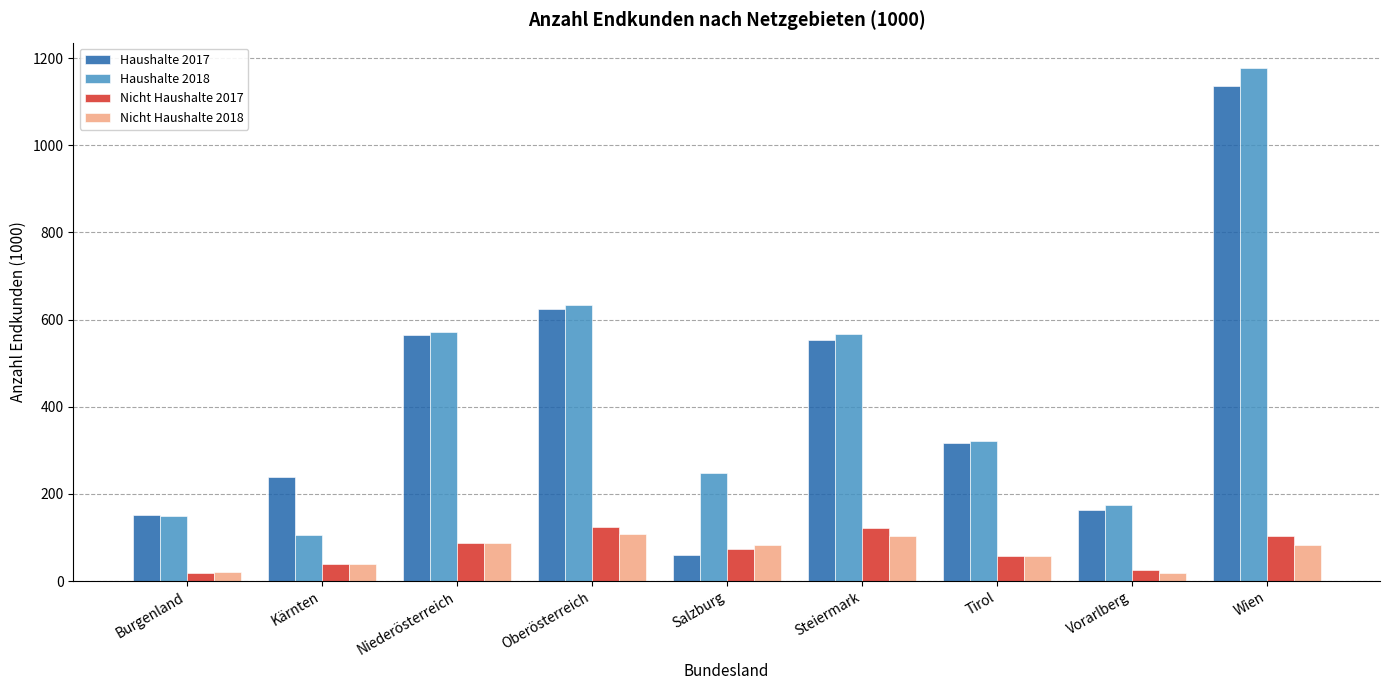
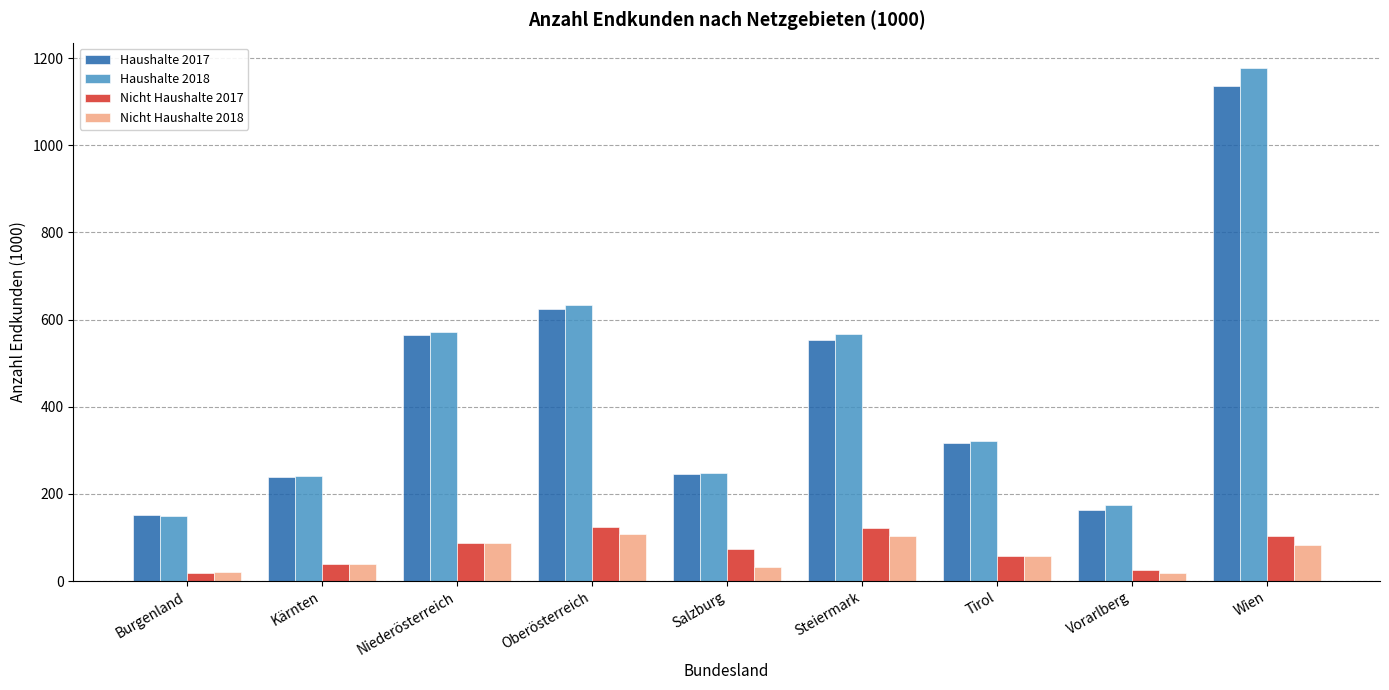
  {
    "Haushalte 2017": {
      "Burgenland": 150,
      "Kärnten": 240,
      "Niederösterreich": 570,
      "Oberösterreich": 620,
-     "Salzburg": 60,
+     "Salzburg": 250,
      "Steiermark": 550,
      "Tirol": 320,
      "Vorarlberg": 160,
      "Wien": 1140
    },
    "Haushalte 2018": {
      "Burgenland": 150,
-     "Kärnten": 110,
+     "Kärnten": 240,
      "Niederösterreich": 570,
      "Oberösterreich": 630,
      "Salzburg": 250,
      "Steiermark": 570,
      "Tirol": 320,
      "Vorarlberg": 170,
      "Wien": 1180
    },
    "Nicht Haushalte 2017": {
      "Burgenland": 20,
      "Kärnten": 40,
      "Niederösterreich": 90,
      "Oberösterreich": 120,
      "Salzburg": 70,
      "Steiermark": 120,
      "Tirol": 60,
      "Vorarlberg": 30,
      "Wien": 100
    },
    "Nicht Haushalte 2018": {
      "Burgenland": 20,
      "Kärnten": 40,
      "Niederösterreich": 90,
      "Oberösterreich": 110,
-     "Salzburg": 80,
+     "Salzburg": 30,
      "Steiermark": 100,
      "Tirol": 60,
      "Vorarlberg": 20,
      "Wien": 80
    }
  }
